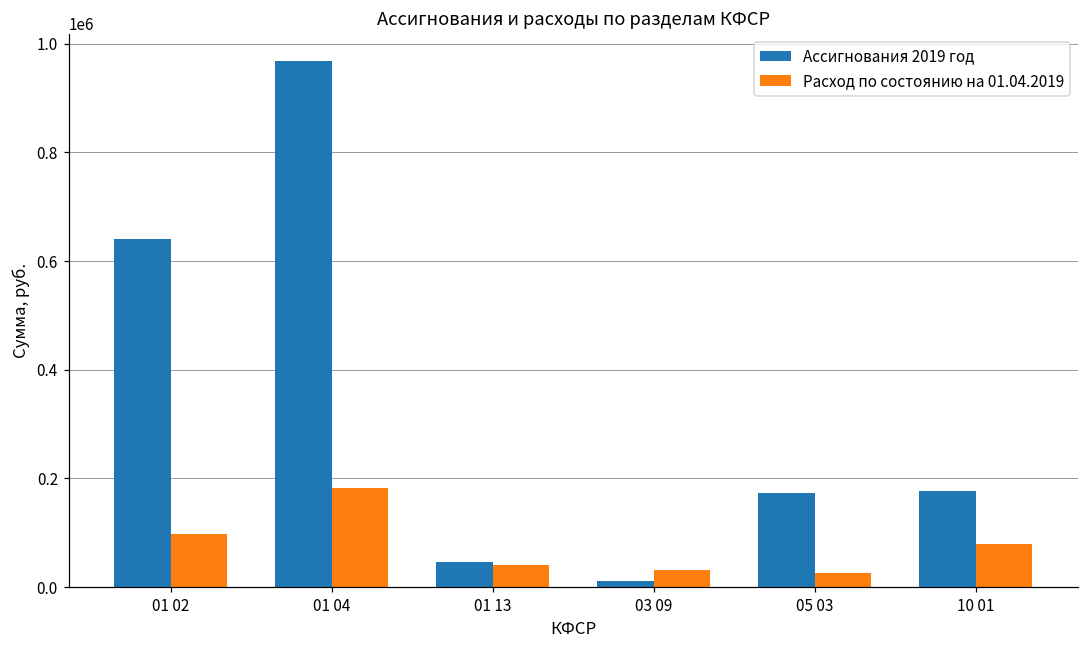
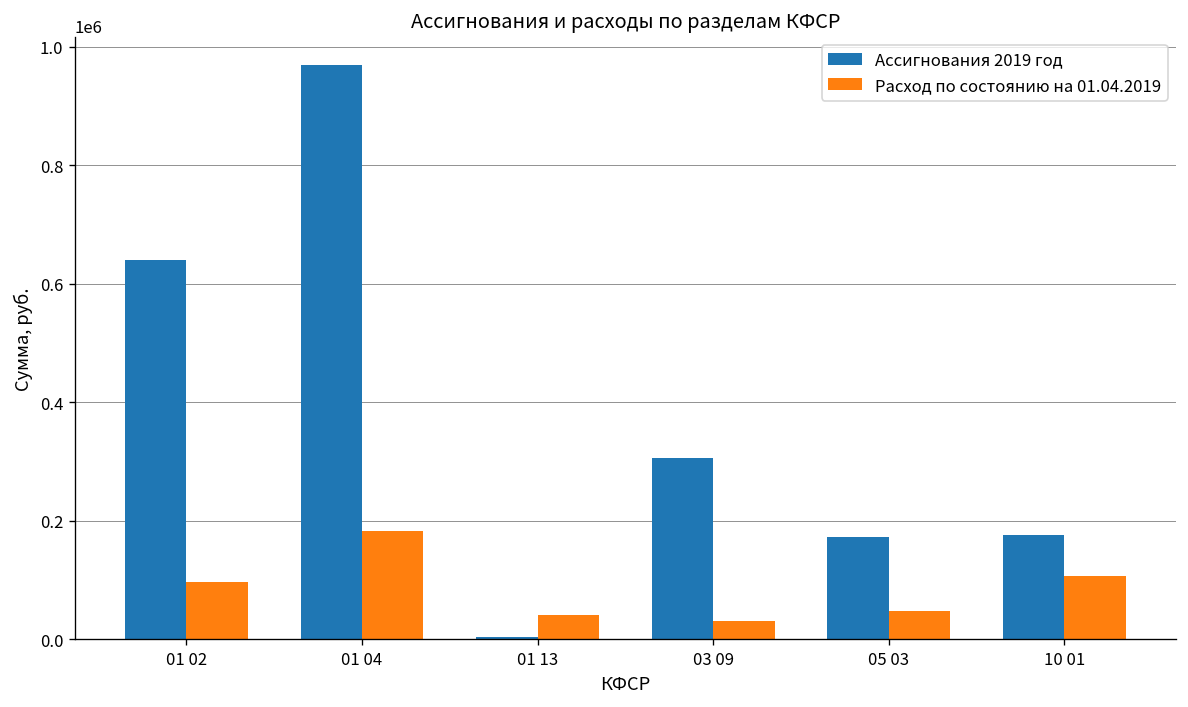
  {
    "Ассигнования 2019 год": {
      "01 02": 640000,
      "01 04": 970000,
-     "01 13": 50000,
-     "03 09": 10000,
+     "01 13": 0,
+     "03 09": 310000,
      "05 03": 170000,
      "10 01": 180000
    },
    "Расход по состоянию на 01.04.2019": {
      "01 02": 100000,
      "01 04": 180000,
      "01 13": 40000,
      "03 09": 30000,
-     "05 03": 30000,
-     "10 01": 80000
+     "05 03": 50000,
+     "10 01": 110000
    }
  }
